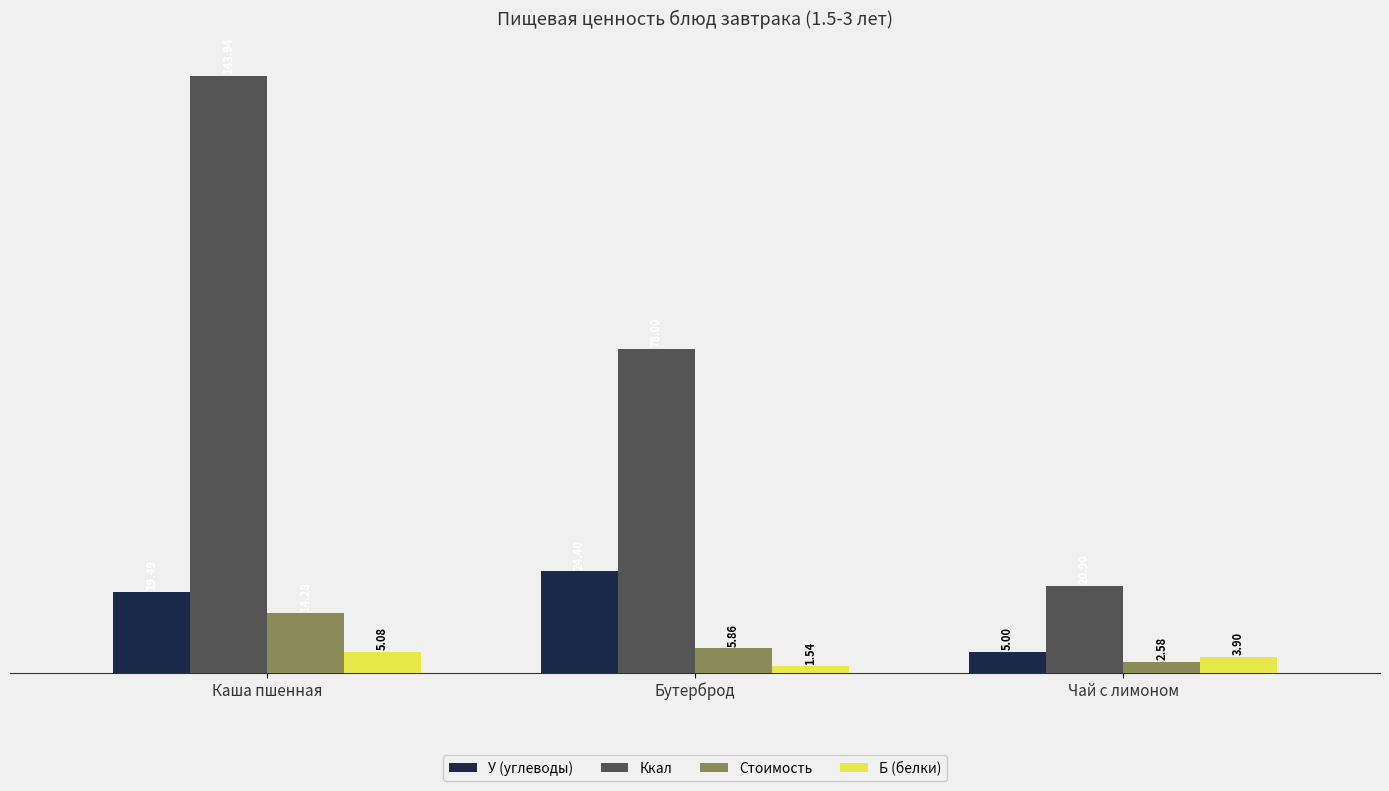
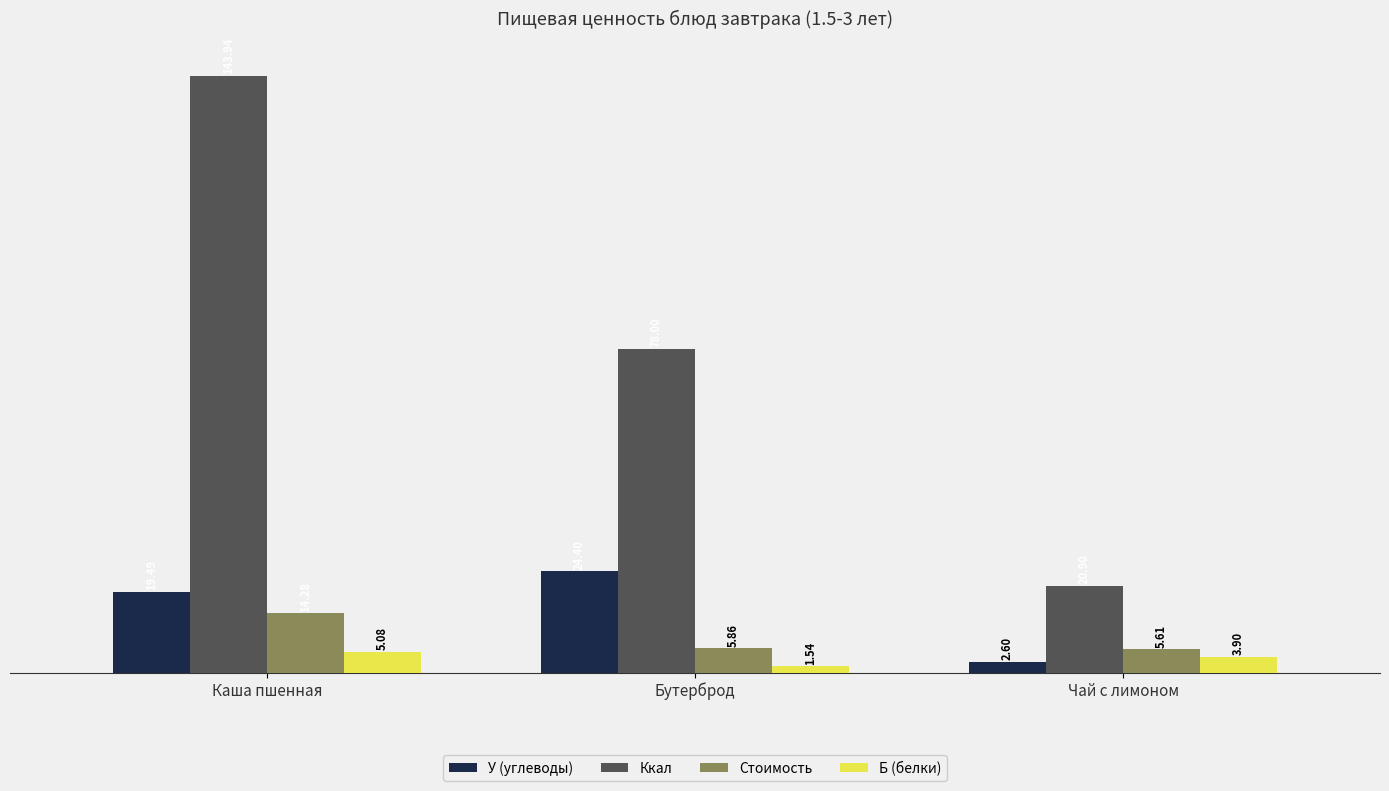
  {
    "У (углеводы)": {
-     "Чай с лимоном": 5.00
+     "Чай с лимоном": 2.60
    },
    "Стоимость": {
      "Бутерброд": 5.86,
-     "Чай с лимоном": 2.58
+     "Чай с лимоном": 5.61
    },
    "Б (белки)": {
      "Каша пшенная": 5.08,
      "Бутерброд": 1.54,
      "Чай с лимоном": 3.90
    }
  }
